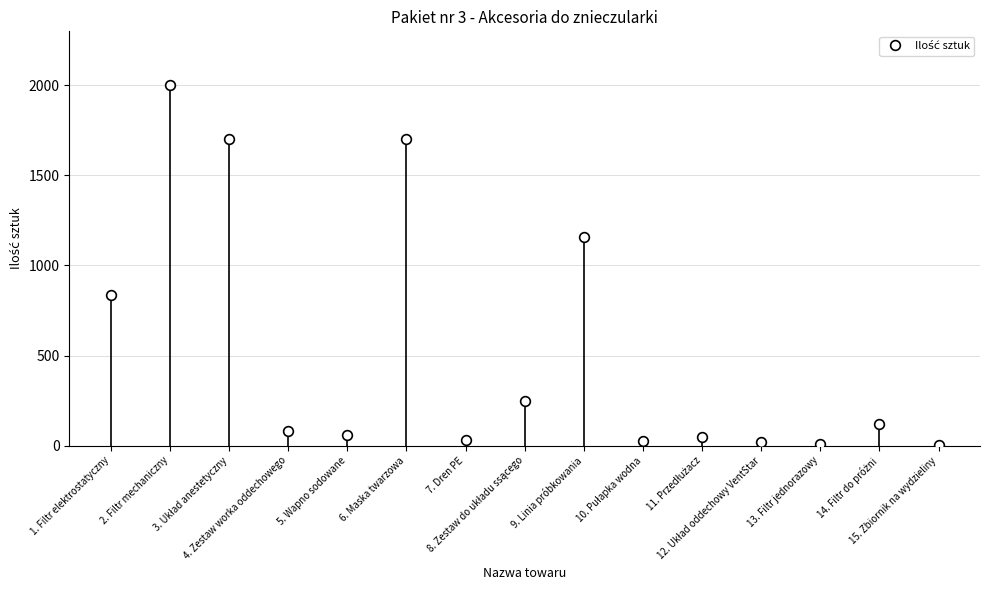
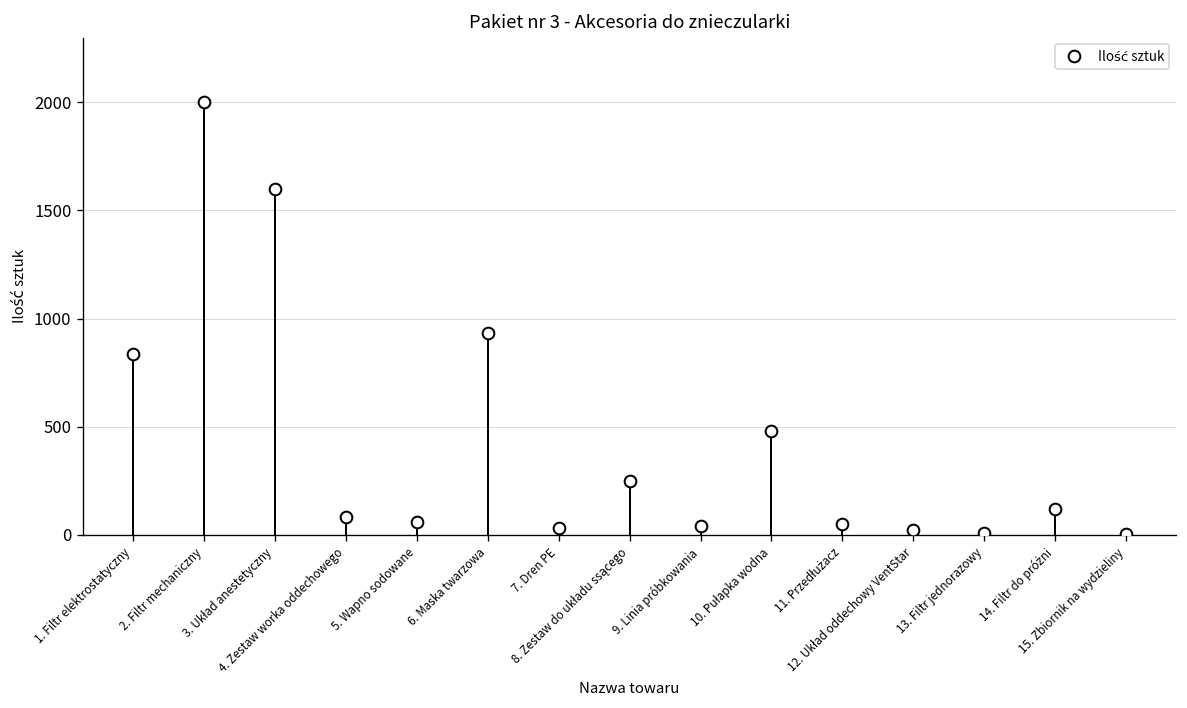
  {
    "Ilość sztuk": {
-     "3. Układ anestetyczny": 1700,
-     "6. Maska twarzowa": 1700,
-     "9. Linia próbkowania": 1160,
-     "10. Pułapka wodna": 20
+     "3. Układ anestetyczny": 1600,
+     "6. Maska twarzowa": 930,
+     "9. Linia próbkowania": 40,
+     "10. Pułapka wodna": 480
    }
  }
